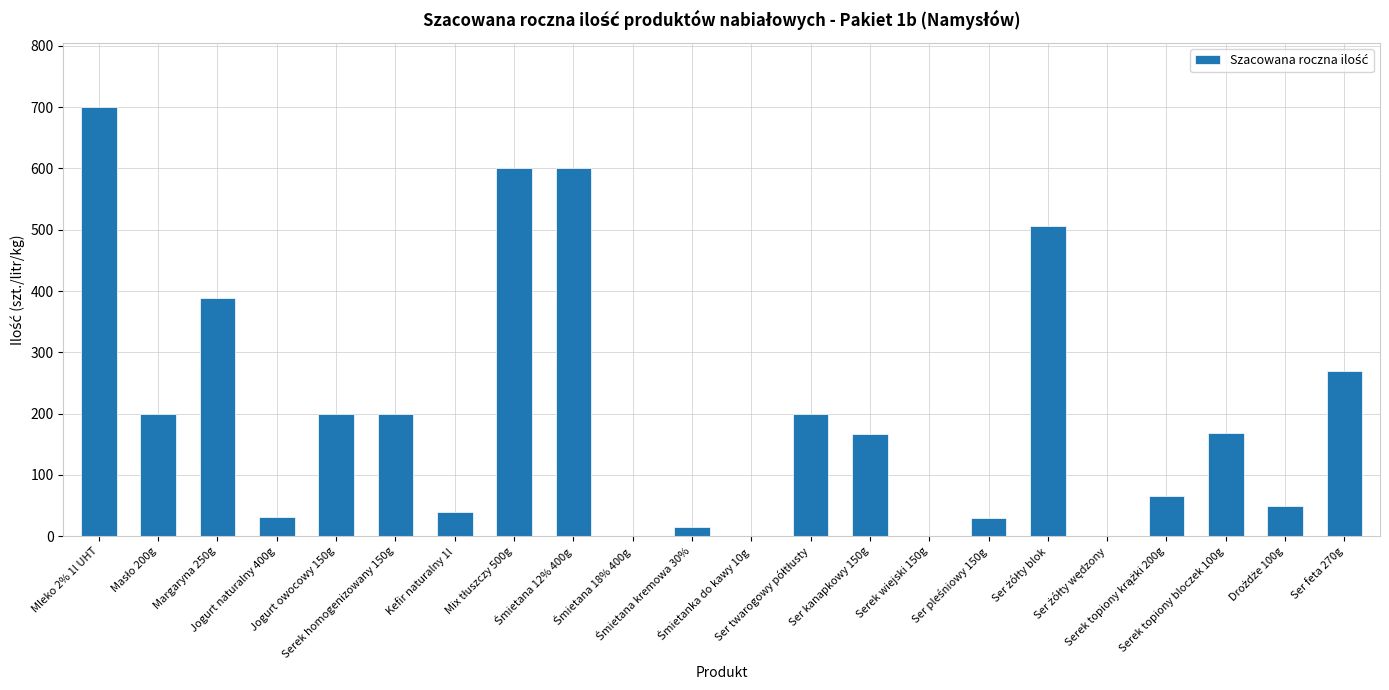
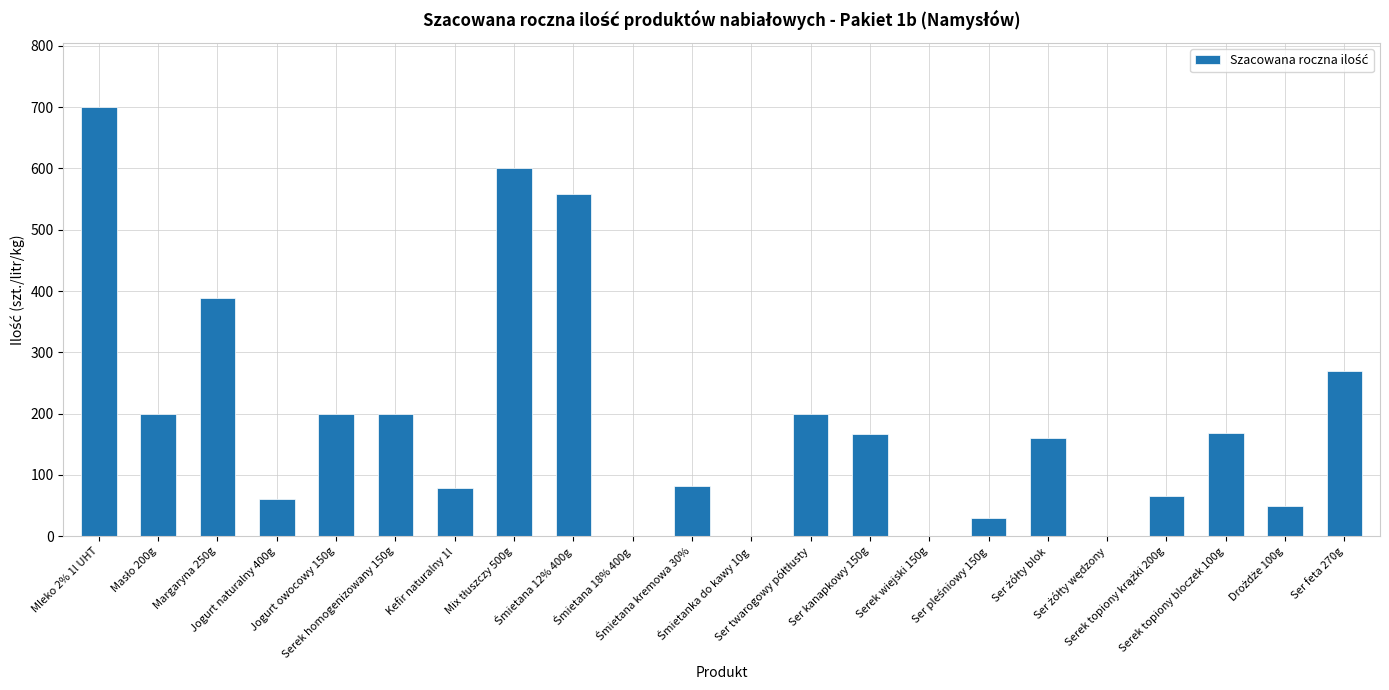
  {
    "Mleko 2% 1l UHT": 700,
    "Masło 200g": 200,
    "Margaryna 250g": 390,
-   "Jogurt naturalny 400g": 30,
+   "Jogurt naturalny 400g": 60,
    "Jogurt owocowy 150g": 200,
    "Serek homogenizowany 150g": 200,
-   "Kefir naturalny 1l": 40,
+   "Kefir naturalny 1l": 80,
    "Mix tłuszczy 500g": 600,
-   "Śmietana 12% 400g": 600,
+   "Śmietana 12% 400g": 560,
    "Śmietana 18% 400g": 0,
-   "Śmietana kremowa 30%": 20,
+   "Śmietana kremowa 30%": 80,
    "Śmietanka do kawy 10g": 0,
    "Ser twarogowy półtłusty": 200,
    "Ser kanapkowy 150g": 170,
    "Serek wiejski 150g": 0,
    "Ser pleśniowy 150g": 30,
-   "Ser żółty blok": 510,
+   "Ser żółty blok": 160,
    "Ser żółty wędzony": 0,
    "Serek topiony krążki 200g": 70,
    "Serek topiony bloczek 100g": 170,
    "Drożdże 100g": 50,
    "Ser feta 270g": 270
  }
